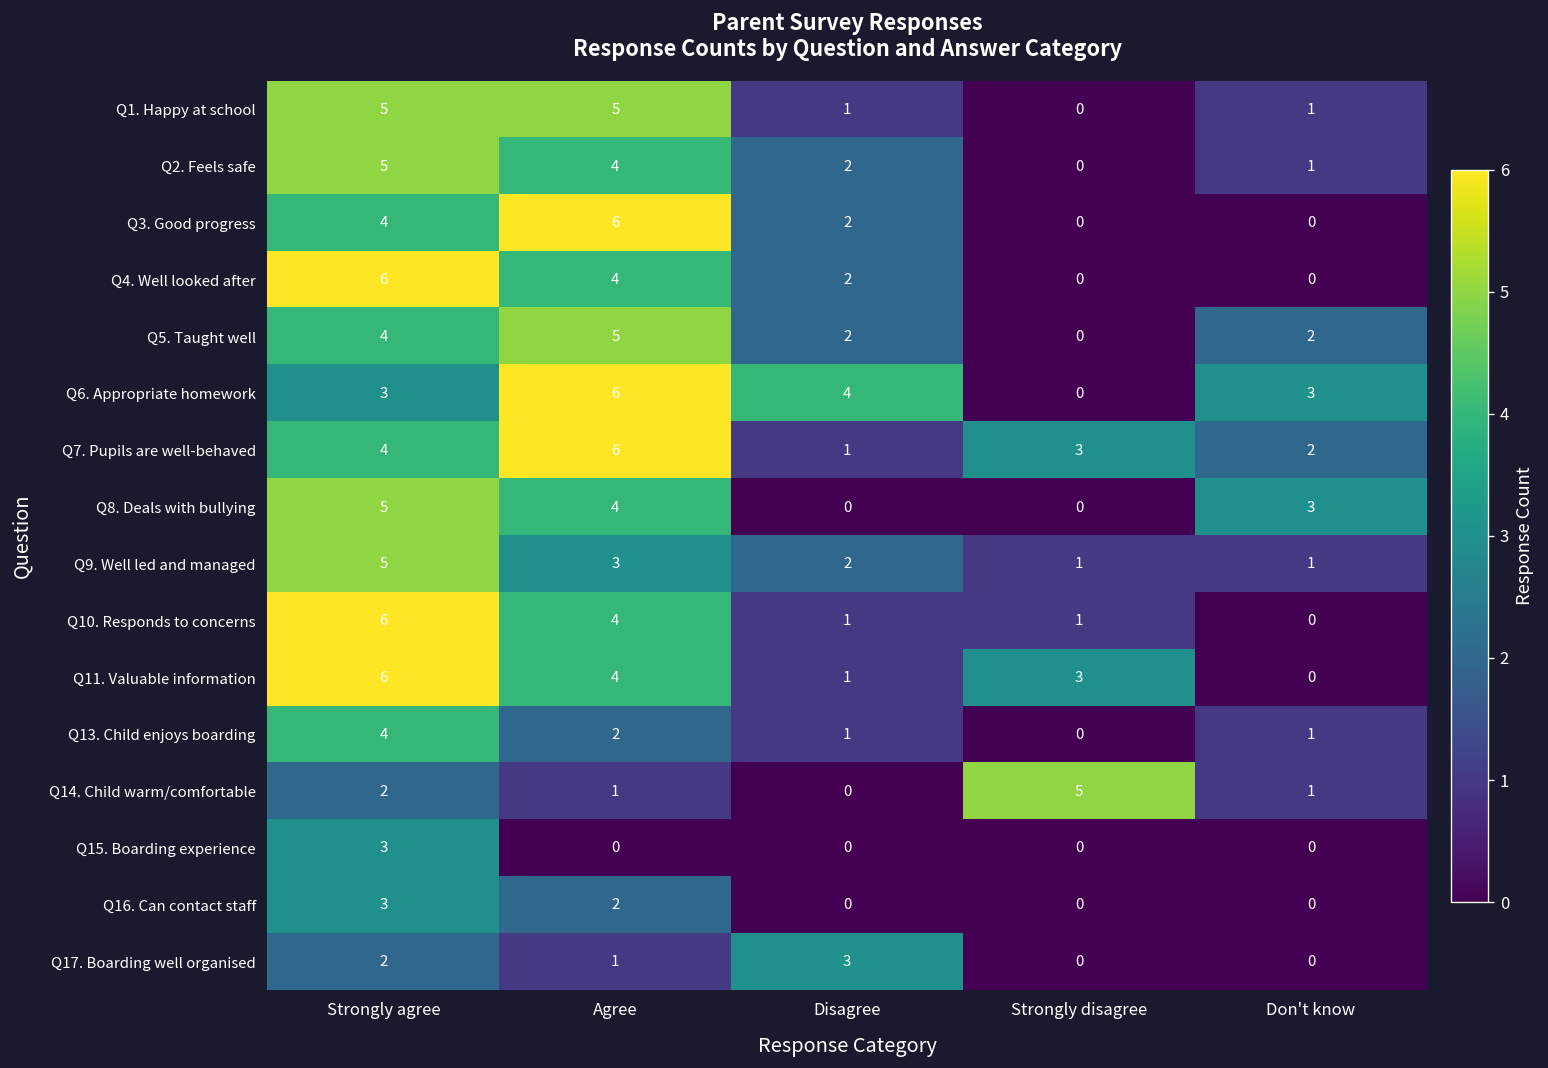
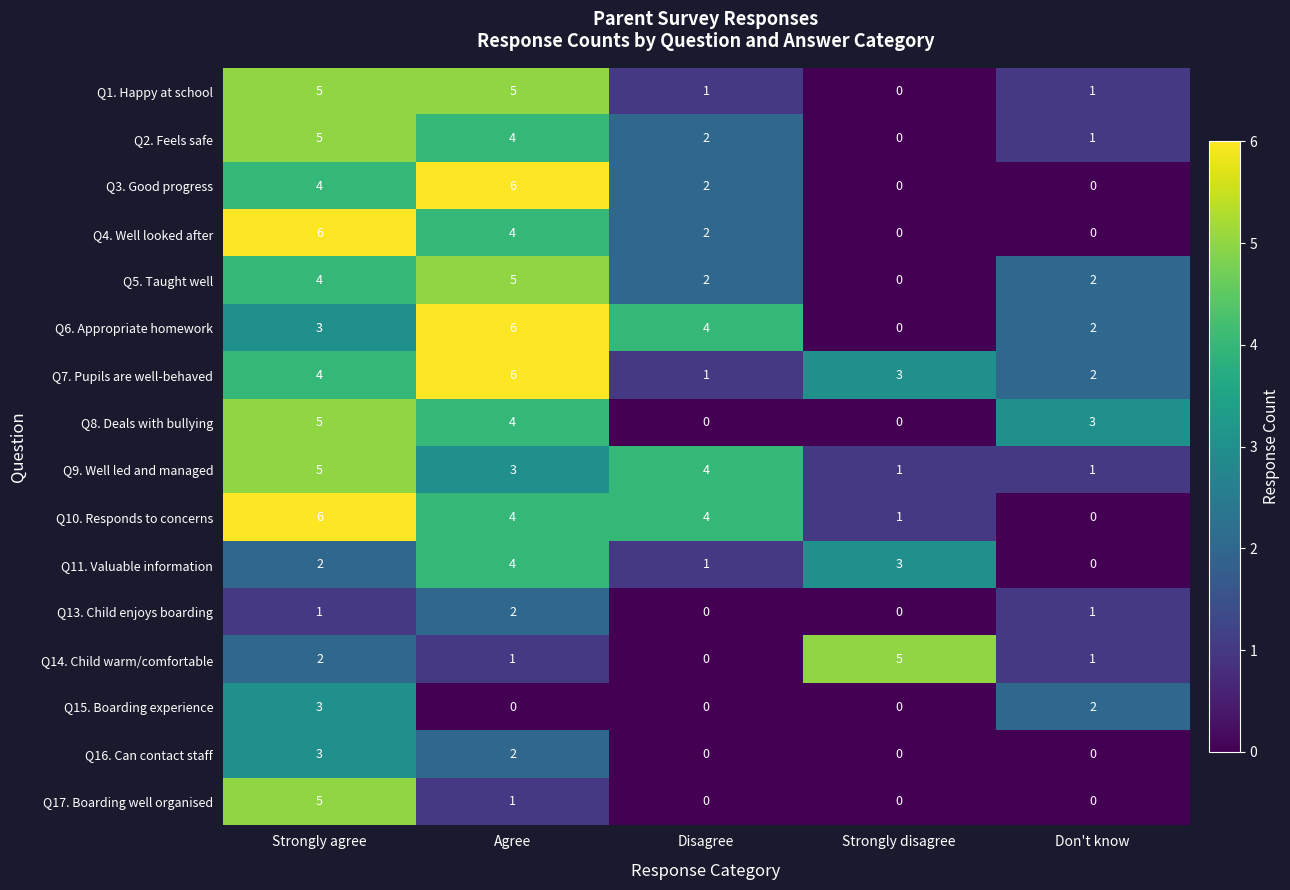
  {
    "Q1. Happy at school": {
      "Strongly agree": 5,
      "Agree": 5,
      "Disagree": 1,
      "Strongly disagree": 0,
      "Don't know": 1
    },
    "Q2. Feels safe": {
      "Strongly agree": 5,
      "Agree": 4,
      "Disagree": 2,
      "Strongly disagree": 0,
      "Don't know": 1
    },
    "Q3. Good progress": {
      "Strongly agree": 4,
      "Agree": 6,
      "Disagree": 2,
      "Strongly disagree": 0,
      "Don't know": 0
    },
    "Q4. Well looked after": {
      "Strongly agree": 6,
      "Agree": 4,
      "Disagree": 2,
      "Strongly disagree": 0,
      "Don't know": 0
    },
    "Q5. Taught well": {
      "Strongly agree": 4,
      "Agree": 5,
      "Disagree": 2,
      "Strongly disagree": 0,
      "Don't know": 2
    },
    "Q6. Appropriate homework": {
      "Strongly agree": 3,
      "Agree": 6,
      "Disagree": 4,
      "Strongly disagree": 0,
-     "Don't know": 3
+     "Don't know": 2
    },
    "Q7. Pupils are well-behaved": {
      "Strongly agree": 4,
      "Agree": 6,
      "Disagree": 1,
      "Strongly disagree": 3,
      "Don't know": 2
    },
    "Q8. Deals with bullying": {
      "Strongly agree": 5,
      "Agree": 4,
      "Disagree": 0,
      "Strongly disagree": 0,
      "Don't know": 3
    },
    "Q9. Well led and managed": {
      "Strongly agree": 5,
      "Agree": 3,
-     "Disagree": 2,
+     "Disagree": 4,
      "Strongly disagree": 1,
      "Don't know": 1
    },
    "Q10. Responds to concerns": {
      "Strongly agree": 6,
      "Agree": 4,
-     "Disagree": 1,
+     "Disagree": 4,
      "Strongly disagree": 1,
      "Don't know": 0
    },
    "Q11. Valuable information": {
-     "Strongly agree": 6,
+     "Strongly agree": 2,
      "Agree": 4,
      "Disagree": 1,
      "Strongly disagree": 3,
      "Don't know": 0
    },
    "Q13. Child enjoys boarding": {
-     "Strongly agree": 4,
+     "Strongly agree": 1,
      "Agree": 2,
-     "Disagree": 1,
+     "Disagree": 0,
      "Strongly disagree": 0,
      "Don't know": 1
    },
    "Q14. Child warm/comfortable": {
      "Strongly agree": 2,
      "Agree": 1,
      "Disagree": 0,
      "Strongly disagree": 5,
      "Don't know": 1
    },
    "Q15. Boarding experience": {
      "Strongly agree": 3,
      "Agree": 0,
      "Disagree": 0,
      "Strongly disagree": 0,
-     "Don't know": 0
+     "Don't know": 2
    },
    "Q16. Can contact staff": {
      "Strongly agree": 3,
      "Agree": 2,
      "Disagree": 0,
      "Strongly disagree": 0,
      "Don't know": 0
    },
    "Q17. Boarding well organised": {
-     "Strongly agree": 2,
+     "Strongly agree": 5,
      "Agree": 1,
-     "Disagree": 3,
+     "Disagree": 0,
      "Strongly disagree": 0,
      "Don't know": 0
    }
  }
